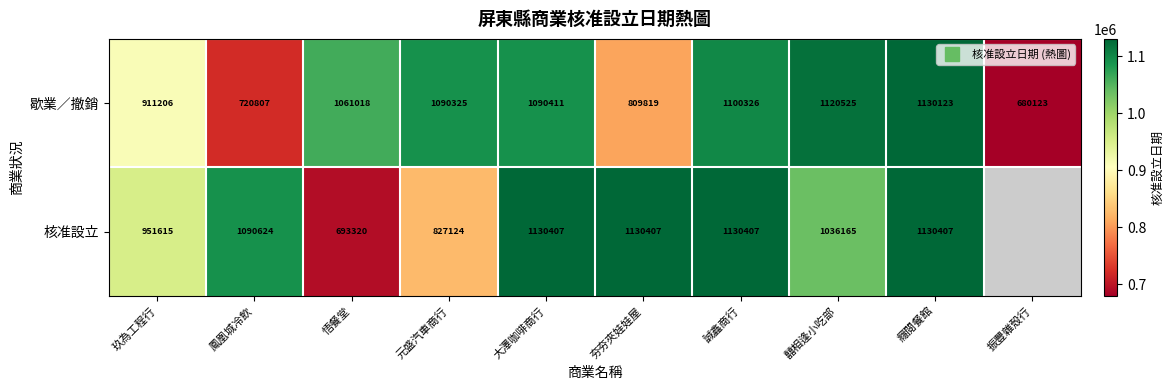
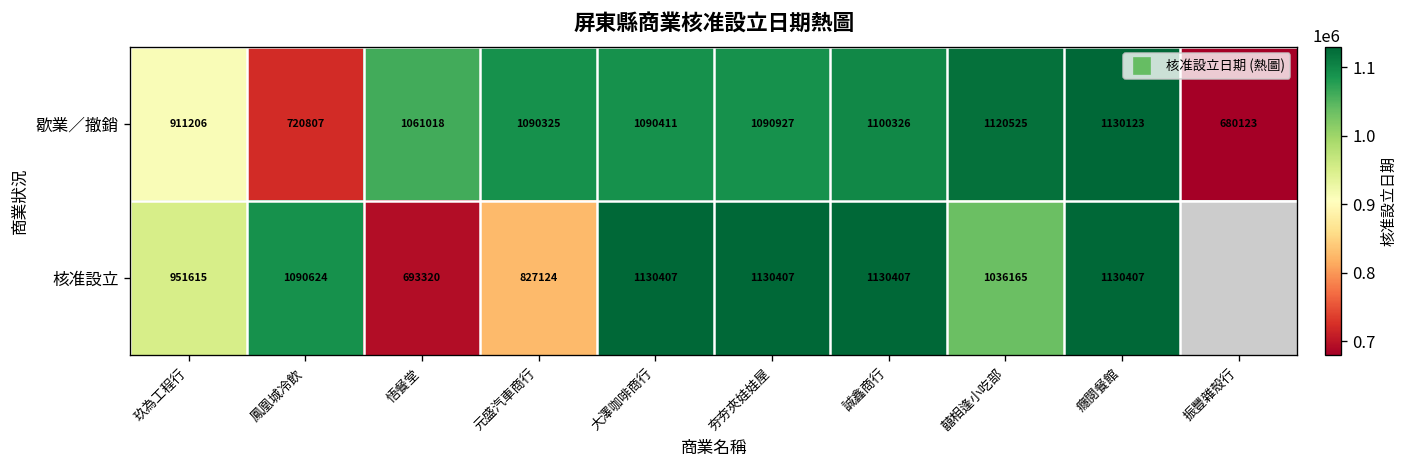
  {
    "歇業／撤銷": {
      "玖為工程行": 911206,
      "鳳凰城冷飲": 720807,
      "悟餐堂": 1061018,
      "元盛汽車商行": 1090325,
      "大澤咖啡商行": 1090411,
-     "夯夯夾娃娃屋": 809819,
+     "夯夯夾娃娃屋": 1090927,
      "誠鑫商行": 1100326,
      "囍相逢小吃部": 1120525,
      "癮閱餐館": 1130123,
      "振豐雜殼行": 680123
    },
    "核准設立": {
      "玖為工程行": 951615,
      "鳳凰城冷飲": 1090624,
      "悟餐堂": 693320,
      "元盛汽車商行": 827124,
      "大澤咖啡商行": 1130407,
      "夯夯夾娃娃屋": 1130407,
      "誠鑫商行": 1130407,
      "囍相逢小吃部": 1036165,
      "癮閱餐館": 1130407
    }
  }
